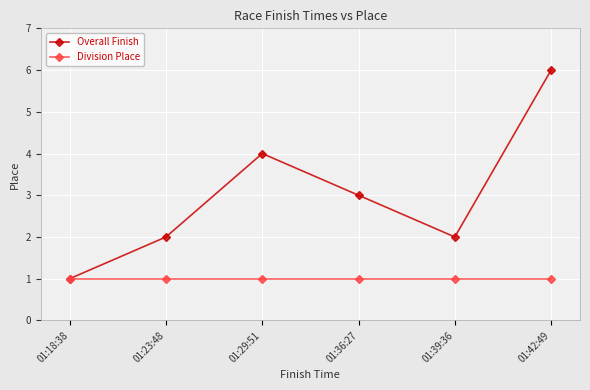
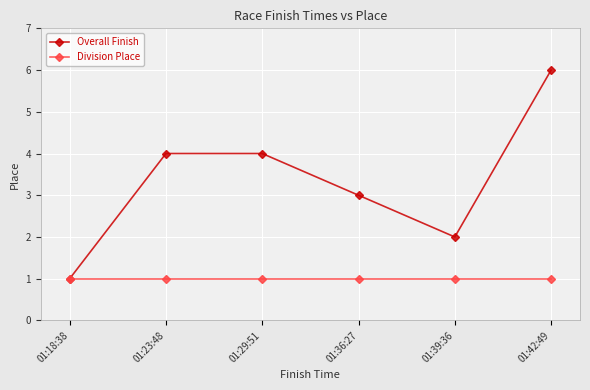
  {
    "Overall Finish": {
-     "01:23:48": 2,
+     "01:23:48": 4,
      "01:29:51": 4,
      "01:36:27": 3,
      "01:39:36": 2,
      "01:42:49": 6
    },
    "Division Place": {
      "01:23:48": 1,
      "01:29:51": 1,
      "01:36:27": 1,
      "01:39:36": 1,
      "01:42:49": 1
    }
  }
